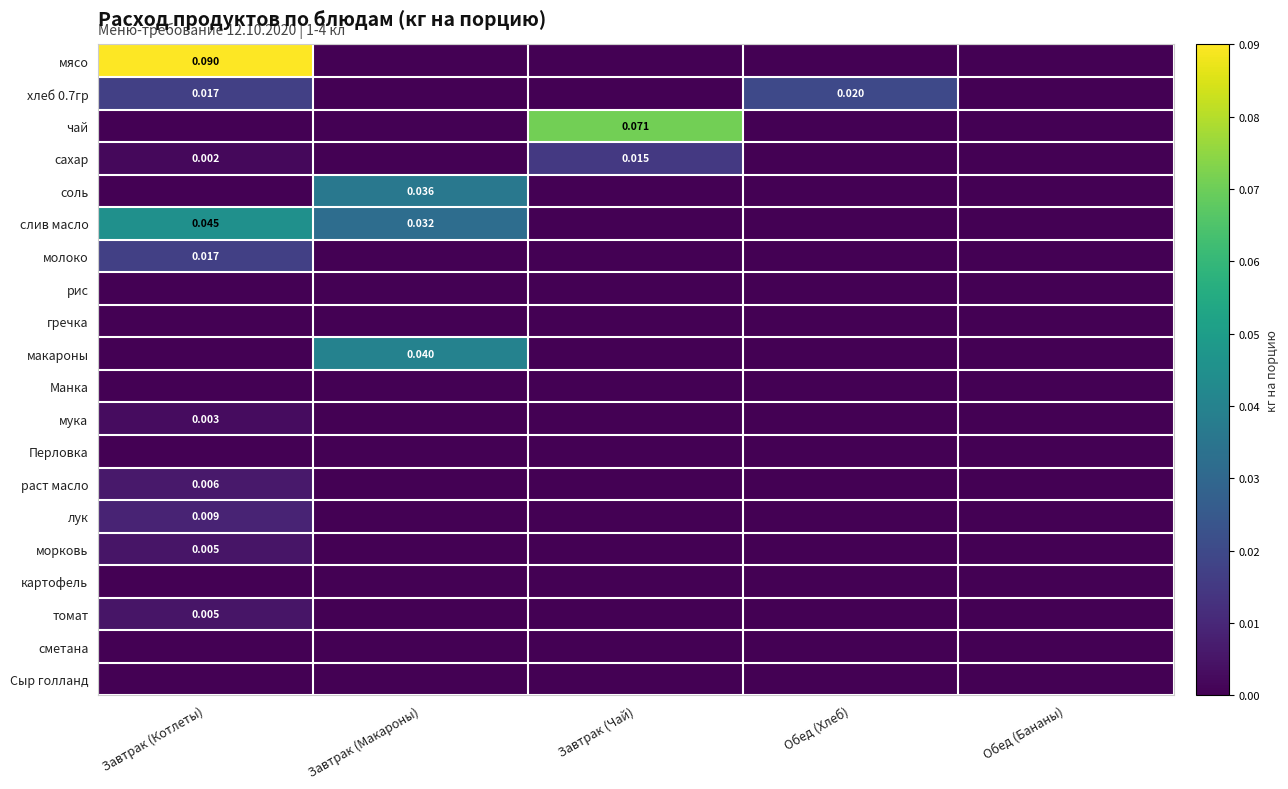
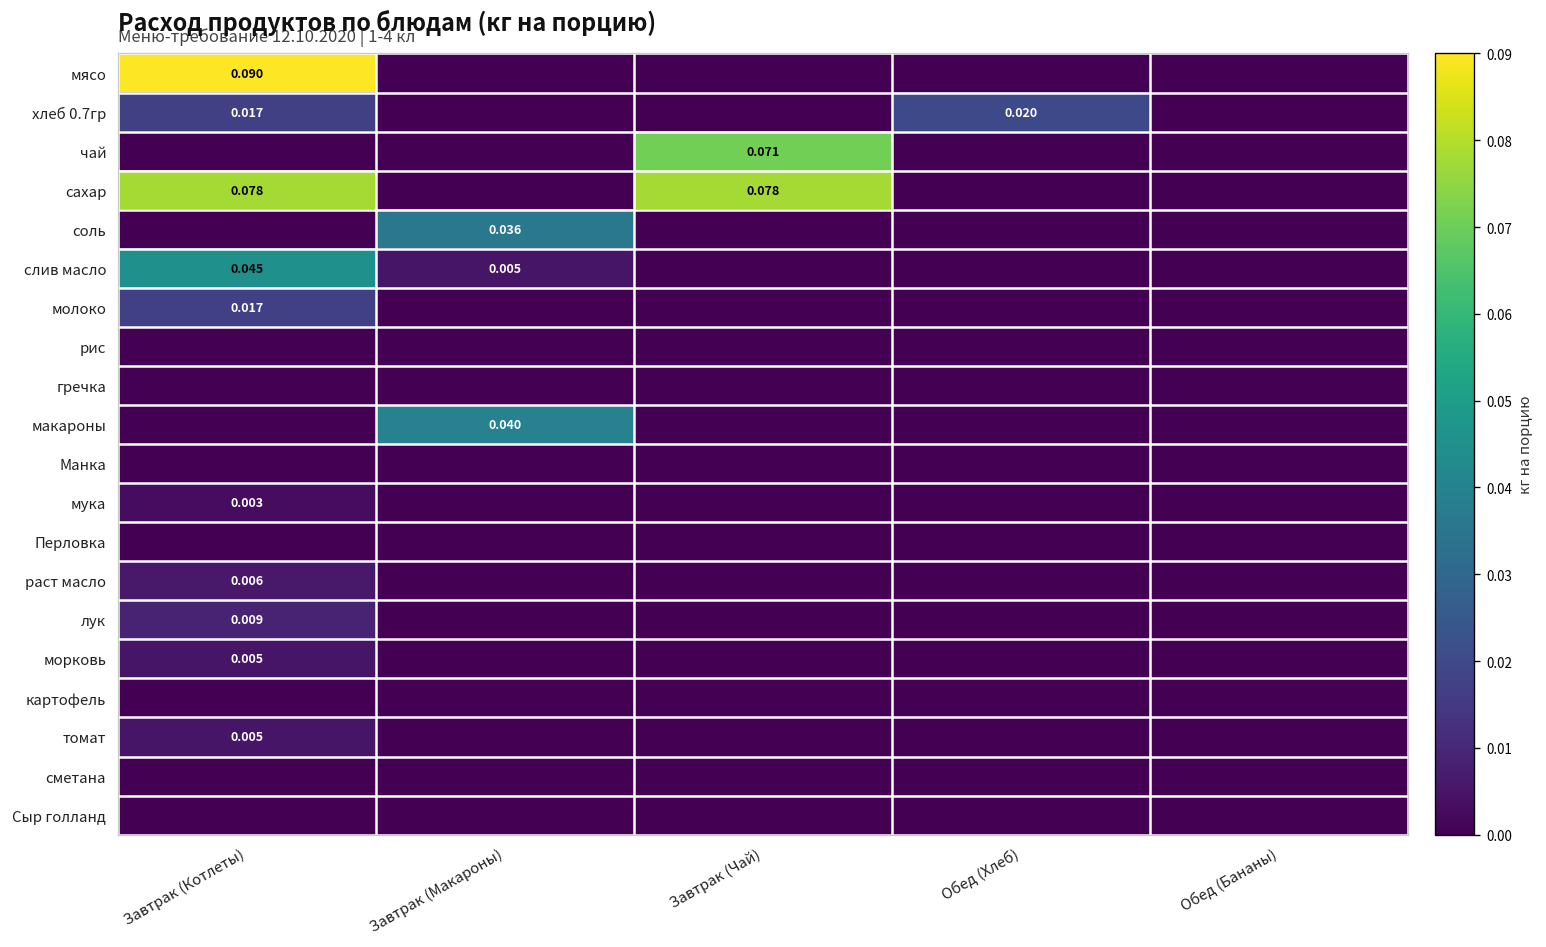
  {
    "мясо": {
      "Завтрак (Котлеты)": 0.090
    },
    "хлеб 0.7гр": {
      "Завтрак (Котлеты)": 0.017,
      "Обед (Хлеб)": 0.020
    },
    "чай": {
      "Завтрак (Чай)": 0.071
    },
    "сахар": {
-     "Завтрак (Котлеты)": 0.002,
-     "Завтрак (Чай)": 0.015
+     "Завтрак (Котлеты)": 0.078,
+     "Завтрак (Чай)": 0.078
    },
    "соль": {
      "Завтрак (Макароны)": 0.036
    },
    "слив масло": {
      "Завтрак (Котлеты)": 0.045,
-     "Завтрак (Макароны)": 0.032
+     "Завтрак (Макароны)": 0.005
    },
    "молоко": {
      "Завтрак (Котлеты)": 0.017
    },
    "макароны": {
      "Завтрак (Макароны)": 0.040
    },
    "мука": {
      "Завтрак (Котлеты)": 0.003
    },
    "раст масло": {
      "Завтрак (Котлеты)": 0.006
    },
    "лук": {
      "Завтрак (Котлеты)": 0.009
    },
    "морковь": {
      "Завтрак (Котлеты)": 0.005
    },
    "томат": {
      "Завтрак (Котлеты)": 0.005
    }
  }
